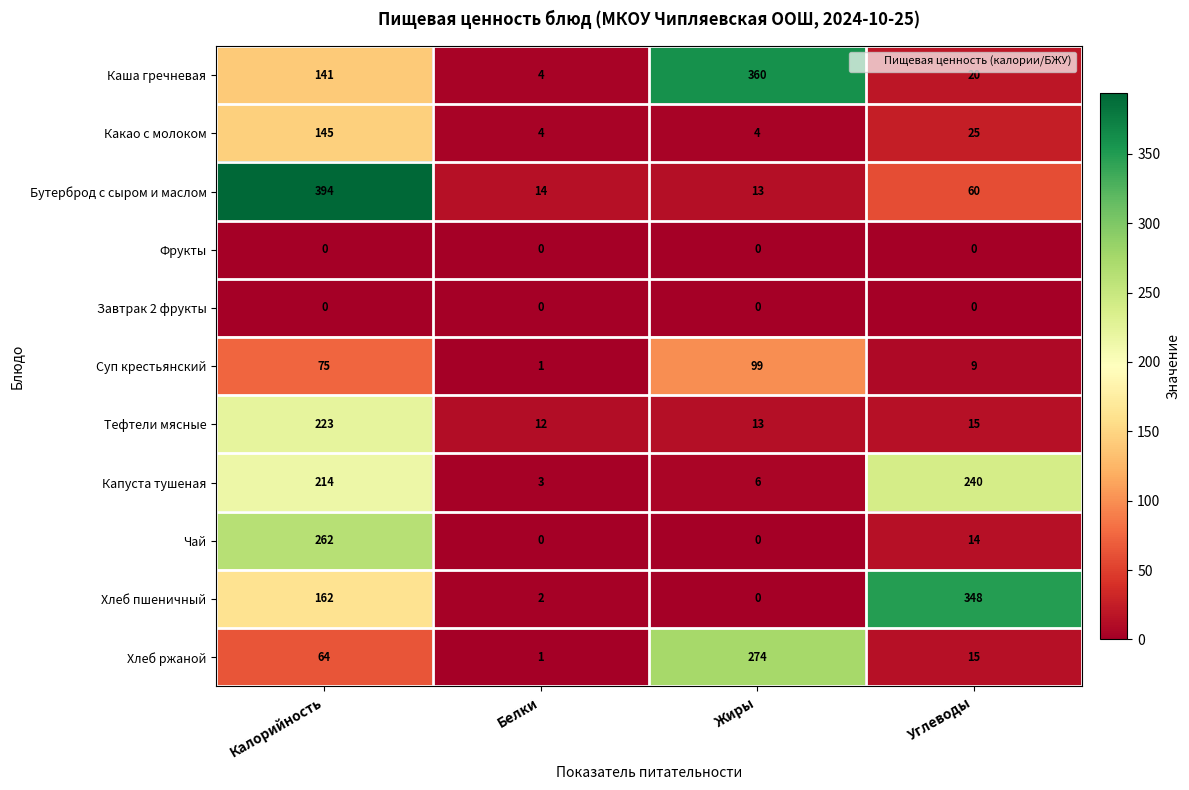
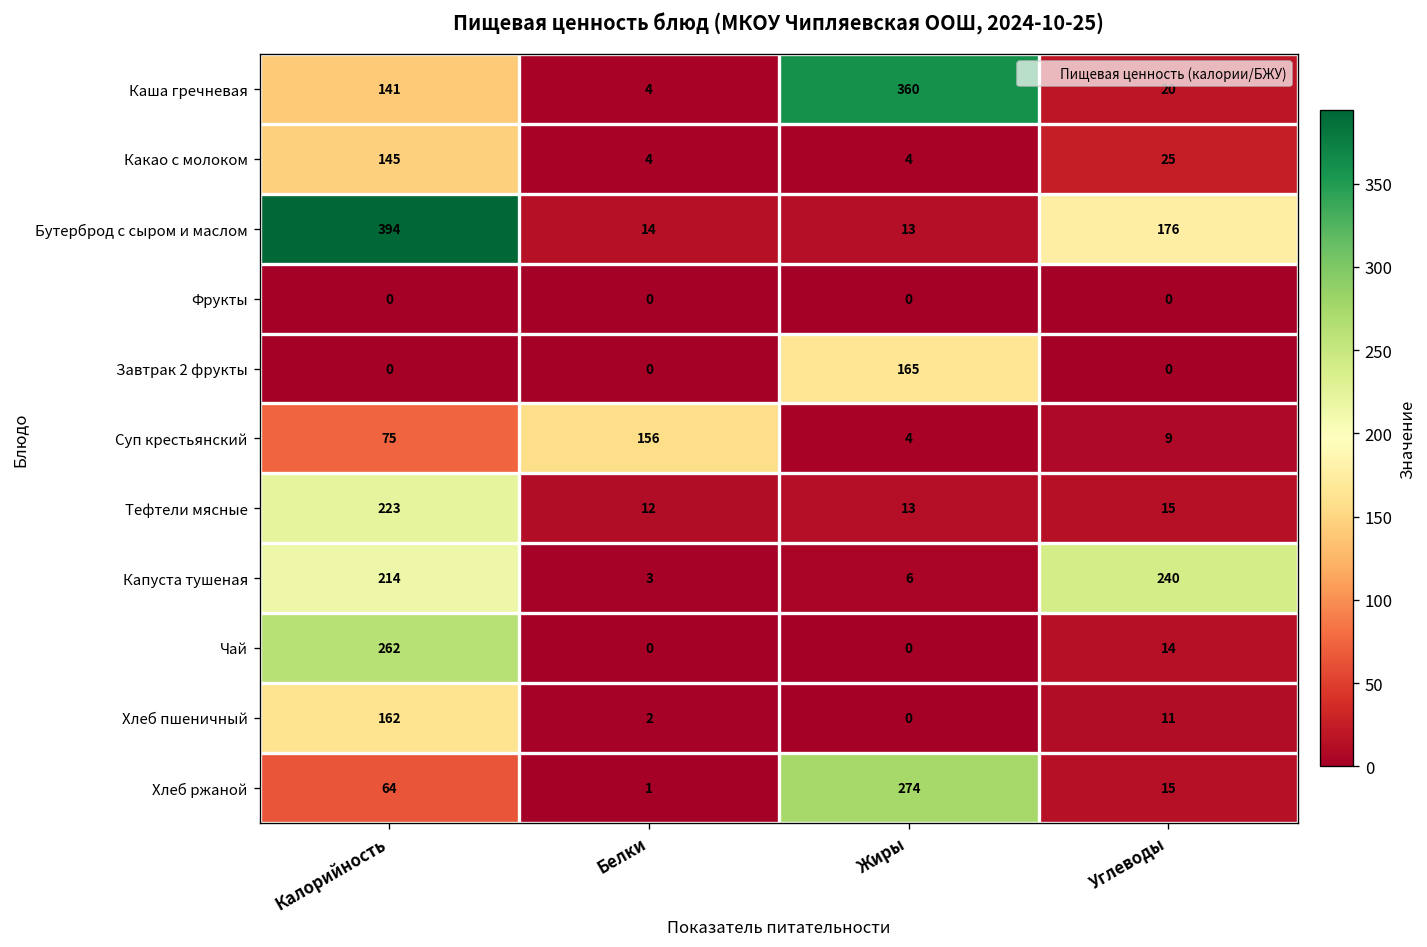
  {
    "Каша гречневая": {
      "Калорийность": 141,
      "Белки": 4,
      "Жиры": 360
    },
    "Какао с молоком": {
      "Калорийность": 145,
      "Белки": 4,
      "Жиры": 4,
      "Углеводы": 25
    },
    "Бутерброд с сыром и маслом": {
      "Калорийность": 394,
      "Белки": 14,
      "Жиры": 13,
-     "Углеводы": 60
+     "Углеводы": 176
    },
    "Фрукты": {
      "Калорийность": 0,
      "Белки": 0,
      "Жиры": 0,
      "Углеводы": 0
    },
    "Завтрак 2 фрукты": {
      "Калорийность": 0,
      "Белки": 0,
-     "Жиры": 0,
+     "Жиры": 165,
      "Углеводы": 0
    },
    "Суп крестьянский": {
      "Калорийность": 75,
-     "Белки": 1,
-     "Жиры": 99,
+     "Белки": 156,
+     "Жиры": 4,
      "Углеводы": 9
    },
    "Тефтели мясные": {
      "Калорийность": 223,
      "Белки": 12,
      "Жиры": 13,
      "Углеводы": 15
    },
    "Капуста тушеная": {
      "Калорийность": 214,
      "Белки": 3,
      "Жиры": 6,
      "Углеводы": 240
    },
    "Чай": {
      "Калорийность": 262,
      "Белки": 0,
      "Жиры": 0,
      "Углеводы": 14
    },
    "Хлеб пшеничный": {
      "Калорийность": 162,
      "Белки": 2,
      "Жиры": 0,
-     "Углеводы": 348
+     "Углеводы": 11
    },
    "Хлеб ржаной": {
      "Калорийность": 64,
      "Белки": 1,
      "Жиры": 274,
      "Углеводы": 15
    }
  }
